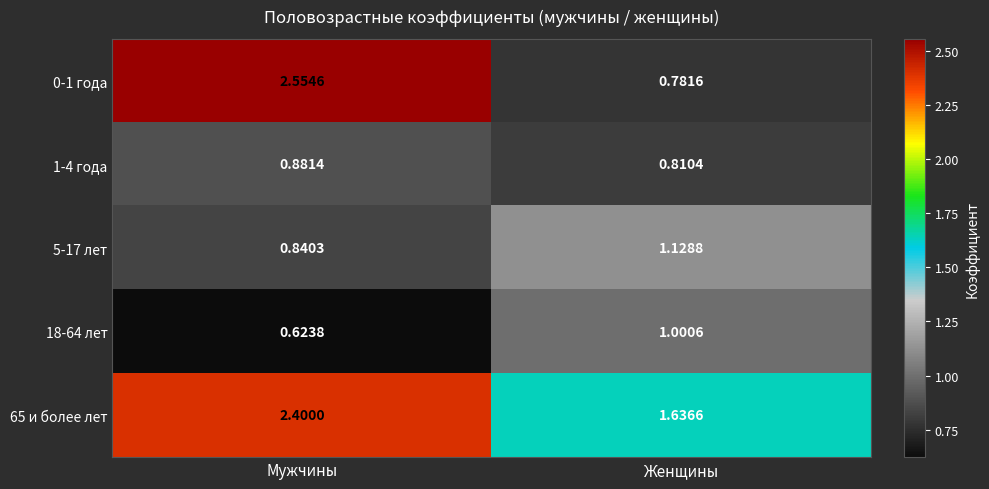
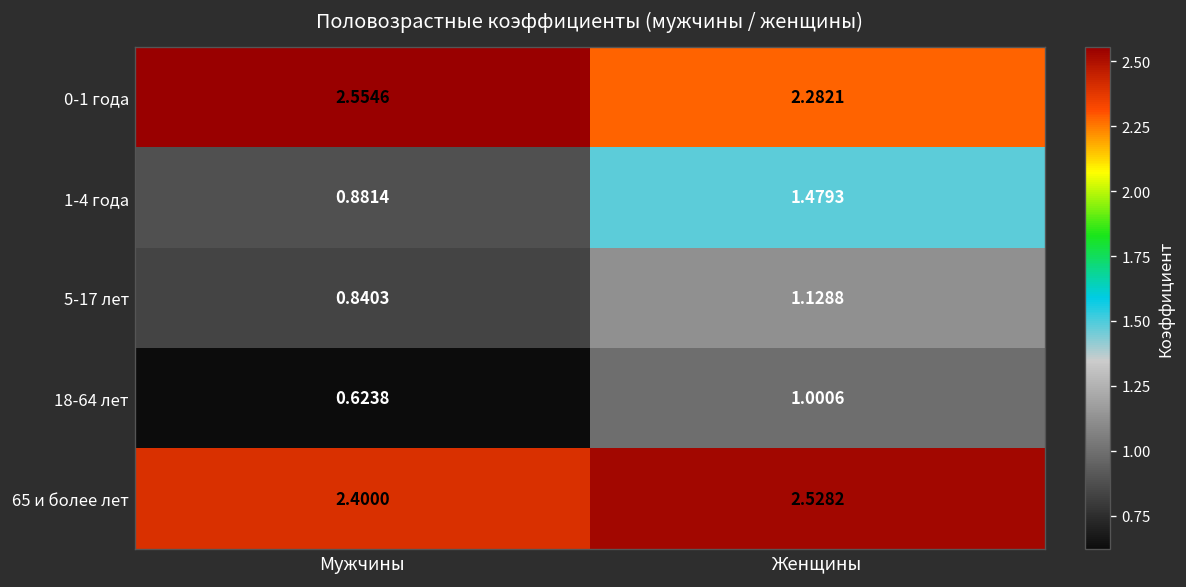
  {
    "0-1 года": {
      "Мужчины": 2.5546,
-     "Женщины": 0.7816
+     "Женщины": 2.2821
    },
    "1-4 года": {
      "Мужчины": 0.8814,
-     "Женщины": 0.8104
+     "Женщины": 1.4793
    },
    "5-17 лет": {
      "Мужчины": 0.8403,
      "Женщины": 1.1288
    },
    "18-64 лет": {
      "Мужчины": 0.6238,
      "Женщины": 1.0006
    },
    "65 и более лет": {
      "Мужчины": 2.4000,
-     "Женщины": 1.6366
+     "Женщины": 2.5282
    }
  }
